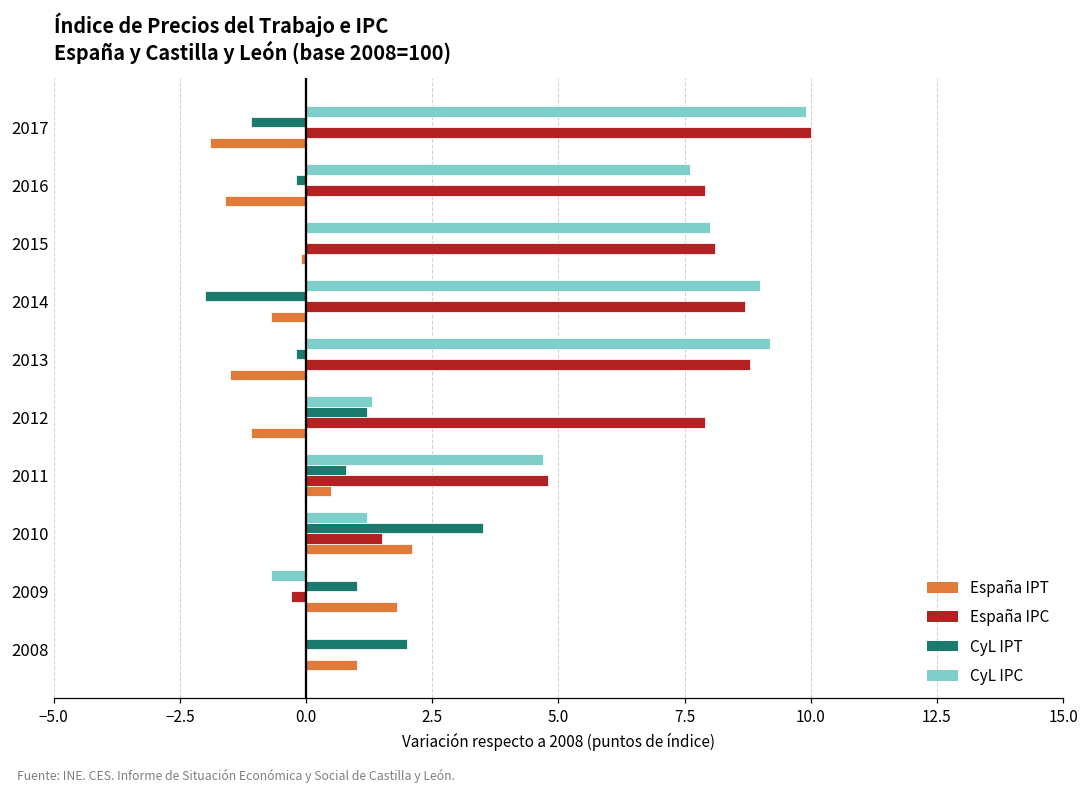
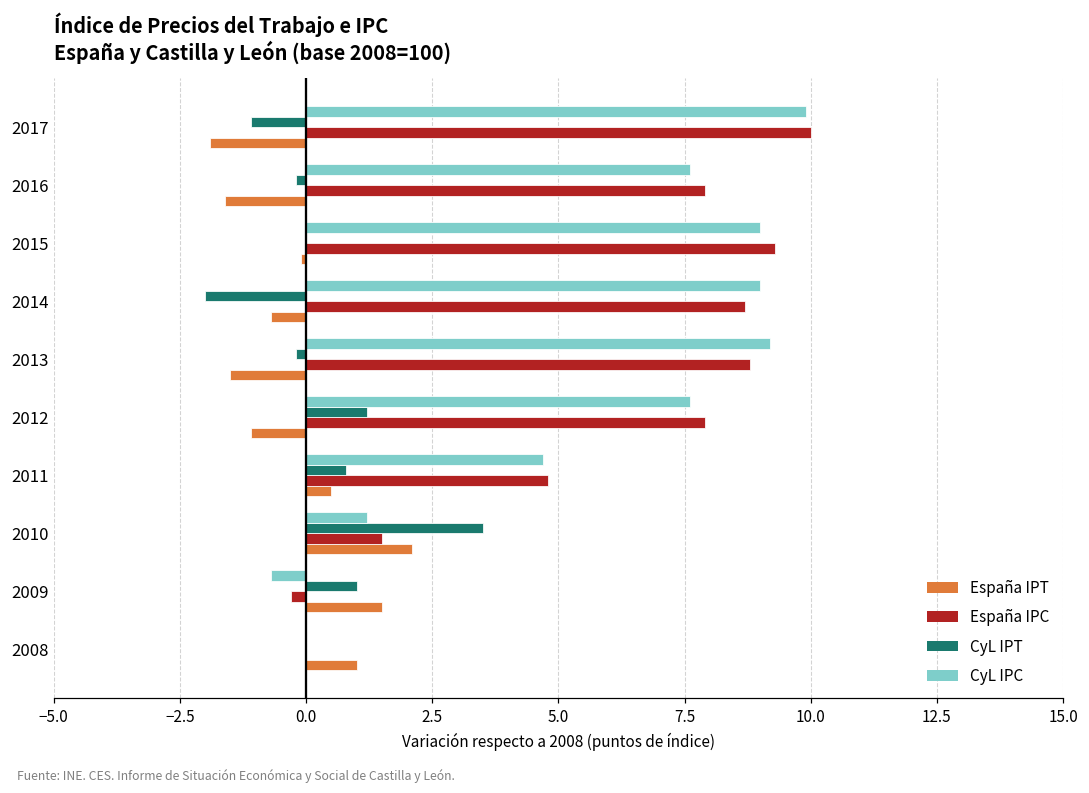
  {
    "España IPT": {
      "2017": -1.9,
      "2016": -1.6,
      "2015": -0.1,
      "2014": -0.7,
      "2013": -1.5,
      "2012": -1.1,
      "2011": 0.5,
      "2010": 2.1,
-     "2009": 1.8,
+     "2009": 1.5,
      "2008": 1.0
    },
    "España IPC": {
      "2017": 10.0,
      "2016": 7.9,
-     "2015": 8.1,
+     "2015": 9.3,
      "2014": 8.7,
      "2013": 8.8,
      "2012": 7.9,
      "2011": 4.8,
      "2010": 1.5,
      "2009": -0.3,
      "2008": 0.0
    },
    "CyL IPT": {
      "2017": -1.1,
      "2016": -0.2,
      "2015": 0.0,
      "2014": -2.0,
      "2013": -0.2,
      "2012": 1.2,
      "2011": 0.8,
      "2010": 3.5,
      "2009": 1.0,
-     "2008": 2.0
+     "2008": 0.0
    },
    "CyL IPC": {
      "2017": 9.9,
      "2016": 7.6,
-     "2015": 8.0,
+     "2015": 9.0,
      "2014": 9.0,
      "2013": 9.2,
-     "2012": 1.3,
+     "2012": 7.6,
      "2011": 4.7,
      "2010": 1.2,
      "2009": -0.7,
      "2008": 0.0
    }
  }
